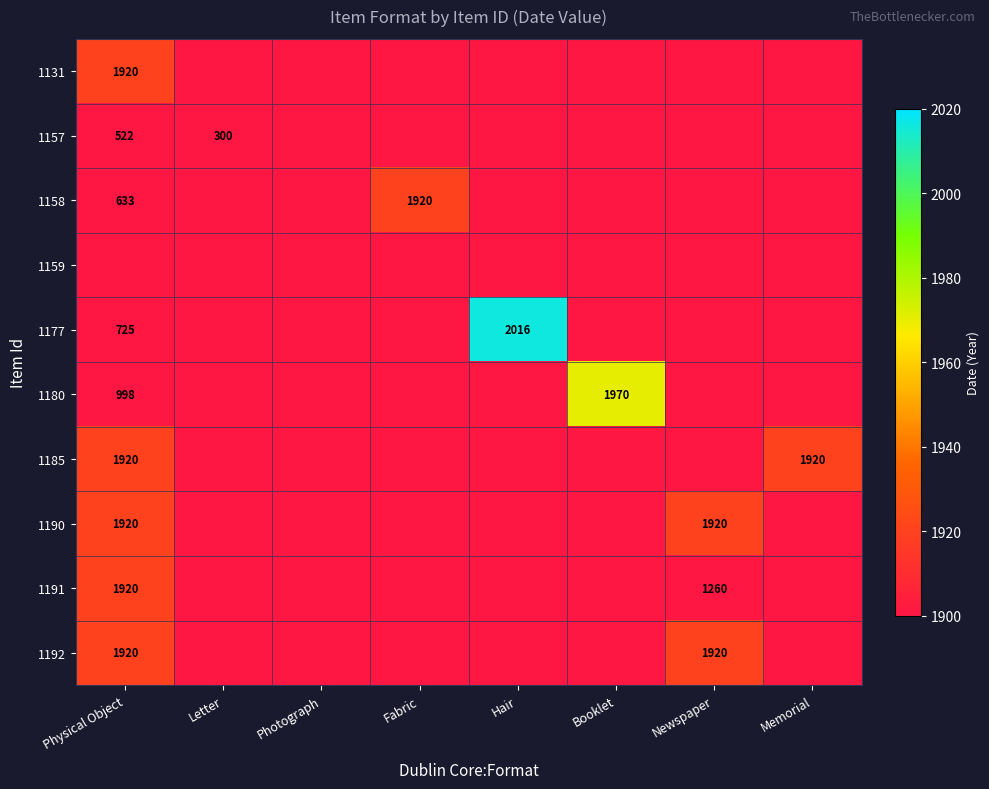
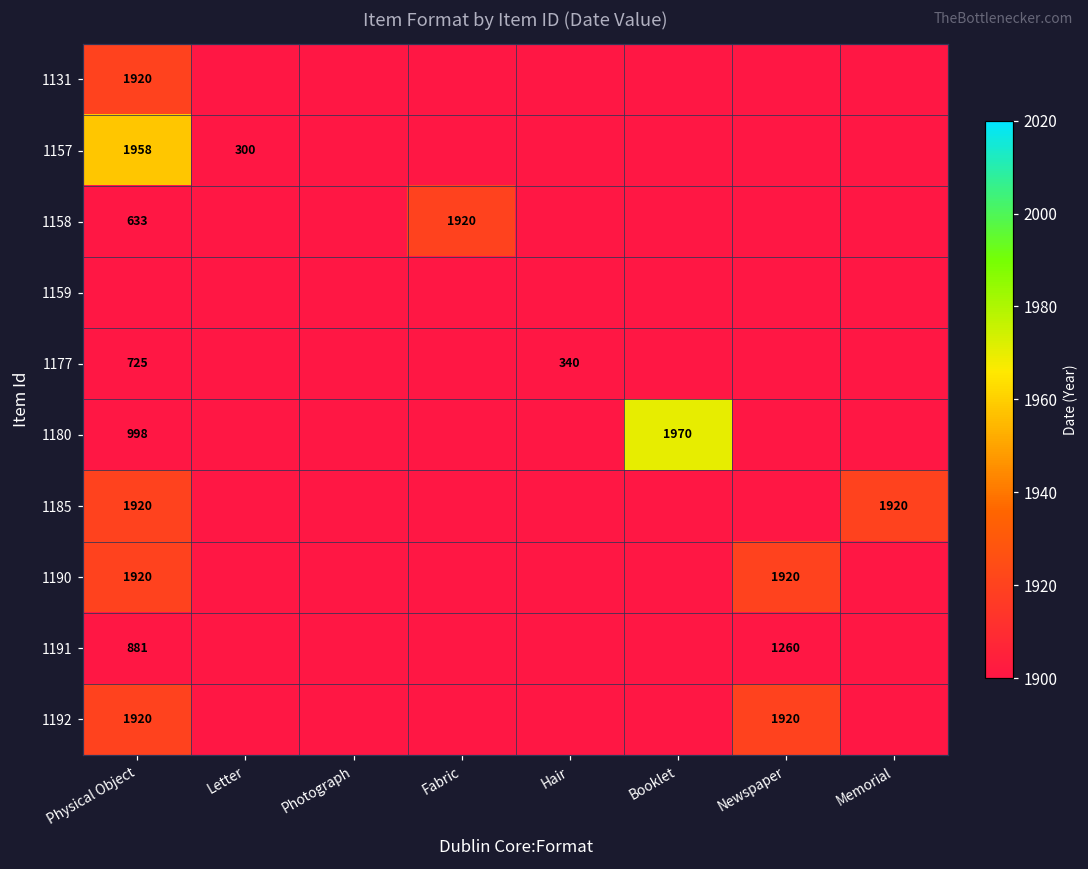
  {
    "1131": {
      "Physical Object": 1920
    },
    "1157": {
-     "Physical Object": 522,
+     "Physical Object": 1958,
      "Letter": 300
    },
    "1158": {
      "Physical Object": 633,
      "Fabric": 1920
    },
    "1177": {
      "Physical Object": 725,
-     "Hair": 2016
+     "Hair": 340
    },
    "1180": {
      "Physical Object": 998,
      "Booklet": 1970
    },
    "1185": {
      "Physical Object": 1920,
      "Memorial": 1920
    },
    "1190": {
      "Physical Object": 1920,
      "Newspaper": 1920
    },
    "1191": {
-     "Physical Object": 1920,
+     "Physical Object": 881,
      "Newspaper": 1260
    },
    "1192": {
      "Physical Object": 1920,
      "Newspaper": 1920
    }
  }
